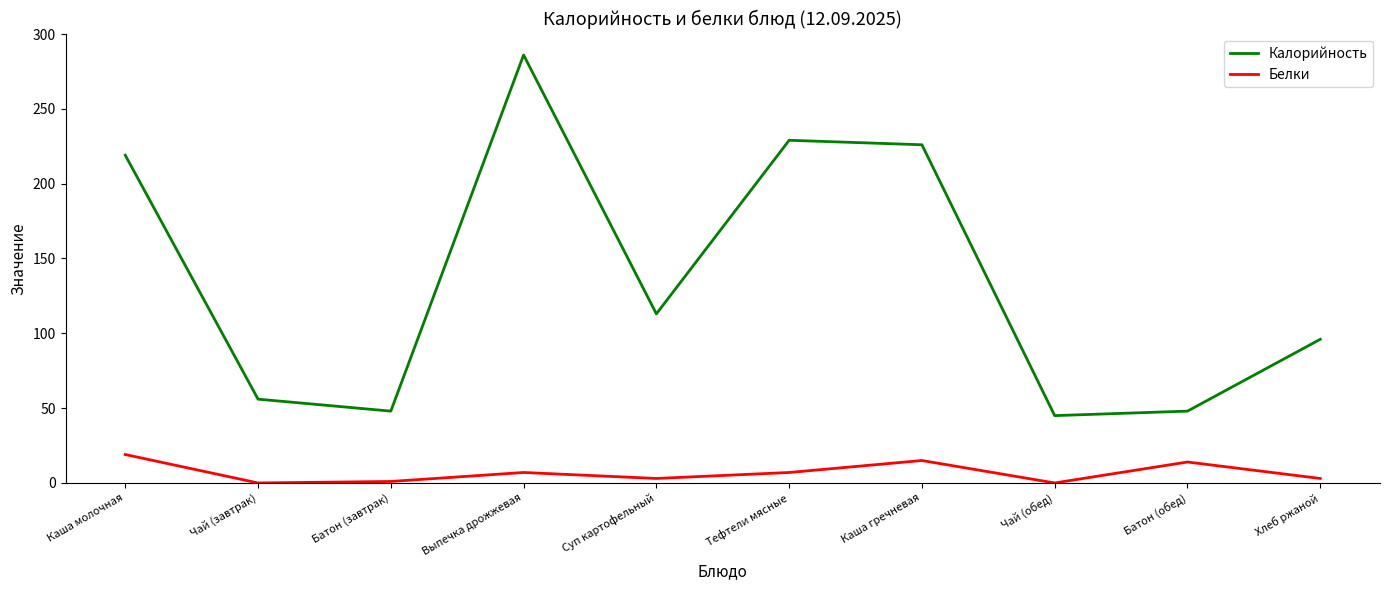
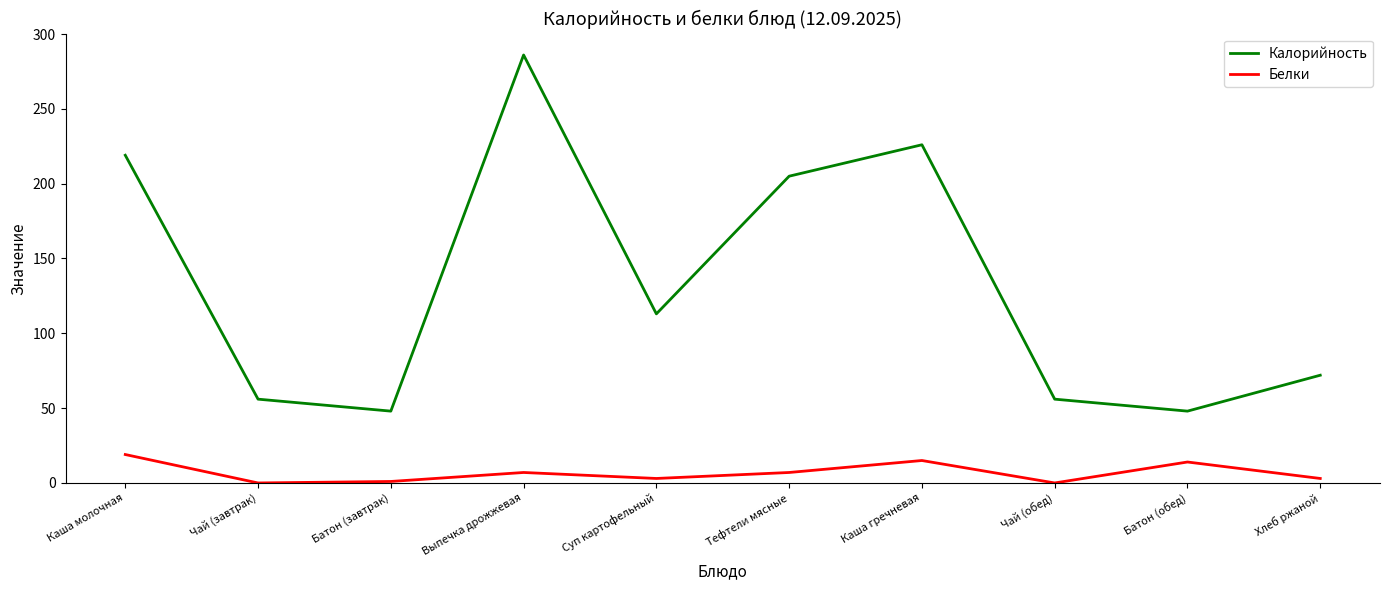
  {
    "Калорийность": {
      "Каша молочная": 219,
      "Чай (завтрак)": 56,
      "Батон (завтрак)": 48,
      "Выпечка дрожжевая": 286,
      "Суп картофельный": 113,
-     "Тефтели мясные": 229,
+     "Тефтели мясные": 205,
      "Каша гречневая": 226,
-     "Чай (обед)": 45,
+     "Чай (обед)": 56,
      "Батон (обед)": 48,
-     "Хлеб ржаной": 96
+     "Хлеб ржаной": 72
    },
    "Белки": {
      "Каша молочная": 19,
      "Чай (завтрак)": 0,
      "Батон (завтрак)": 1,
      "Выпечка дрожжевая": 7,
      "Суп картофельный": 3,
      "Тефтели мясные": 7,
      "Каша гречневая": 15,
      "Чай (обед)": 0,
      "Батон (обед)": 14,
      "Хлеб ржаной": 3
    }
  }
